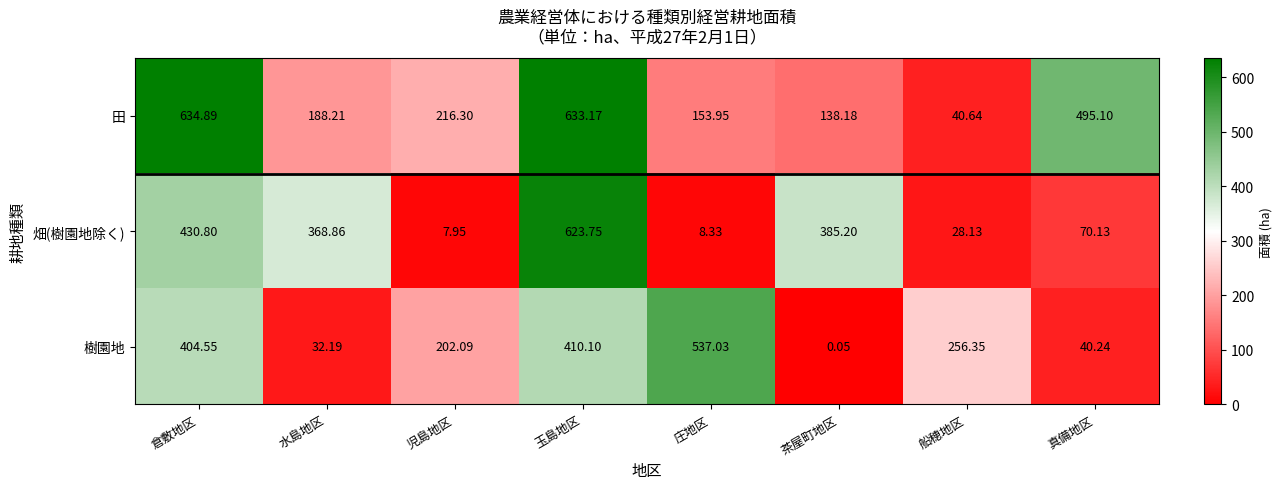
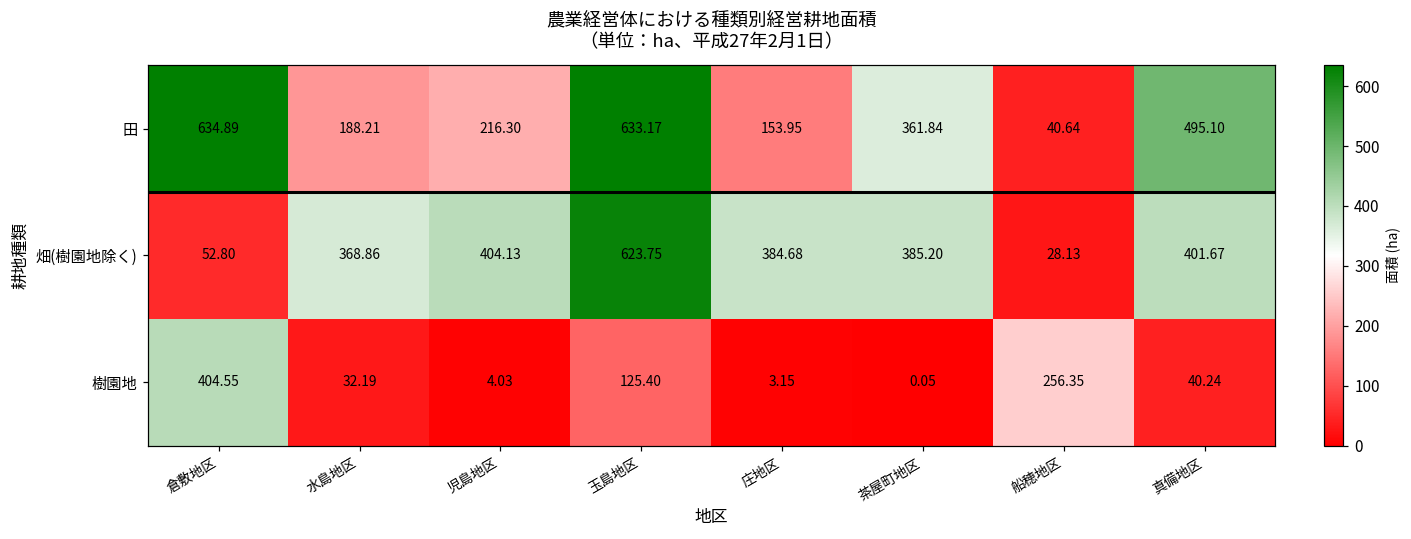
  {
    "田": {
      "倉敷地区": 634.89,
      "水島地区": 188.21,
      "児島地区": 216.30,
      "玉島地区": 633.17,
      "庄地区": 153.95,
-     "茶屋町地区": 138.18,
+     "茶屋町地区": 361.84,
      "船穂地区": 40.64,
      "真備地区": 495.10
    },
    "畑(樹園地除く)": {
-     "倉敷地区": 430.80,
+     "倉敷地区": 52.80,
      "水島地区": 368.86,
-     "児島地区": 7.95,
+     "児島地区": 404.13,
      "玉島地区": 623.75,
-     "庄地区": 8.33,
+     "庄地区": 384.68,
      "茶屋町地区": 385.20,
      "船穂地区": 28.13,
-     "真備地区": 70.13
+     "真備地区": 401.67
    },
    "樹園地": {
      "倉敷地区": 404.55,
      "水島地区": 32.19,
-     "児島地区": 202.09,
-     "玉島地区": 410.10,
-     "庄地区": 537.03,
+     "児島地区": 4.03,
+     "玉島地区": 125.40,
+     "庄地区": 3.15,
      "茶屋町地区": 0.05,
      "船穂地区": 256.35,
      "真備地区": 40.24
    }
  }
